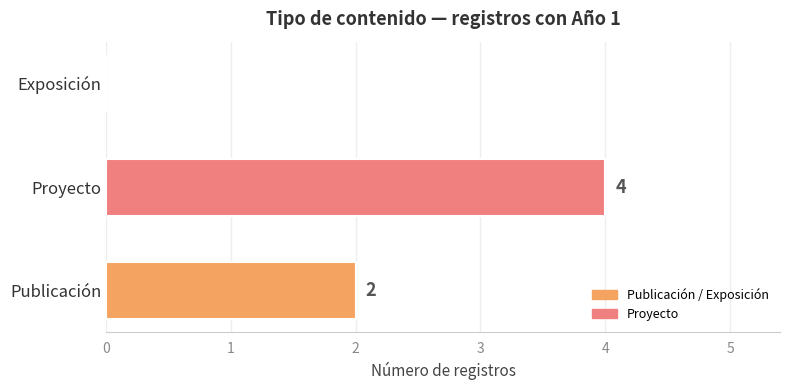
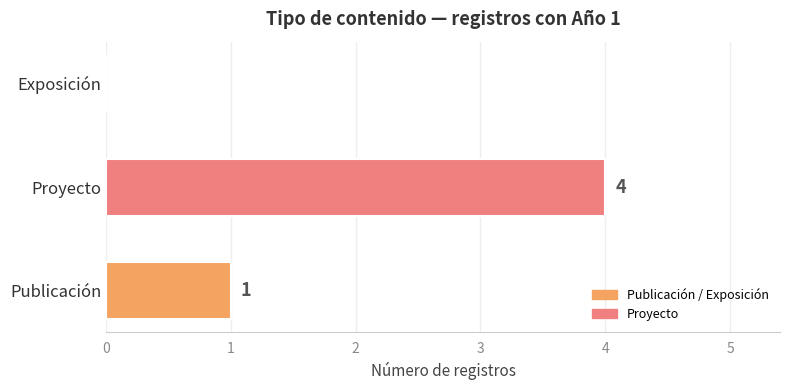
  {
    "Proyecto": 4,
-   "Publicación": 2
+   "Publicación": 1
  }
